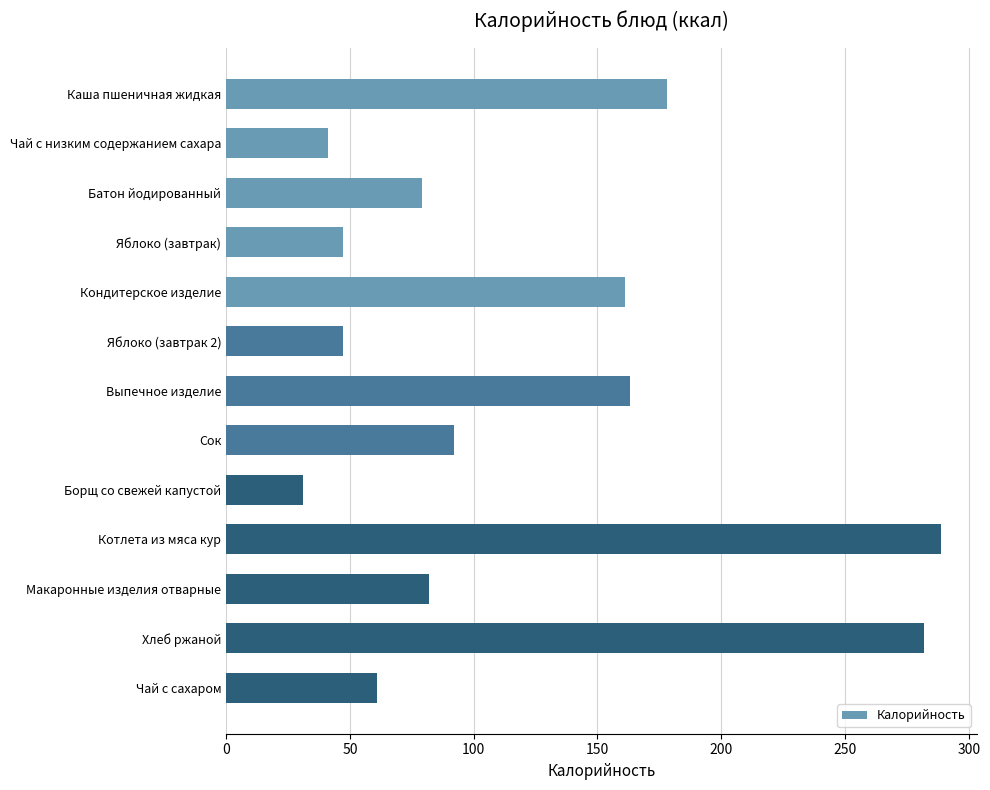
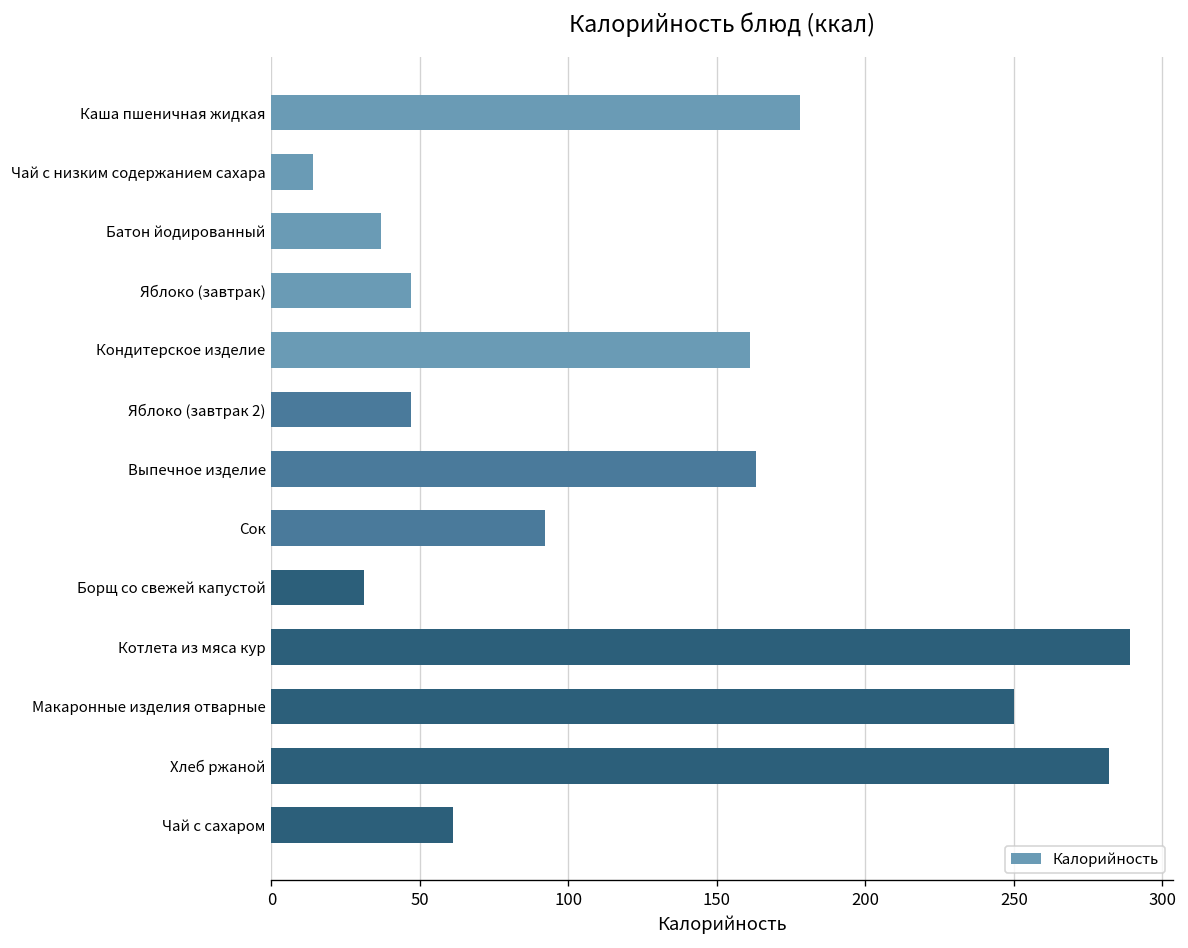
  {
    "Каша пшеничная жидкая": 178,
-   "Чай с низким содержанием сахара": 41,
-   "Батон йодированный": 79,
+   "Чай с низким содержанием сахара": 14,
+   "Батон йодированный": 37,
    "Яблоко (завтрак)": 47,
    "Кондитерское изделие": 161,
    "Яблоко (завтрак 2)": 47,
    "Выпечное изделие": 163,
    "Сок": 92,
    "Борщ со свежей капустой": 31,
    "Котлета из мяса кур": 289,
-   "Макаронные изделия отварные": 82,
+   "Макаронные изделия отварные": 250,
    "Хлеб ржаной": 282,
    "Чай с сахаром": 61
  }
